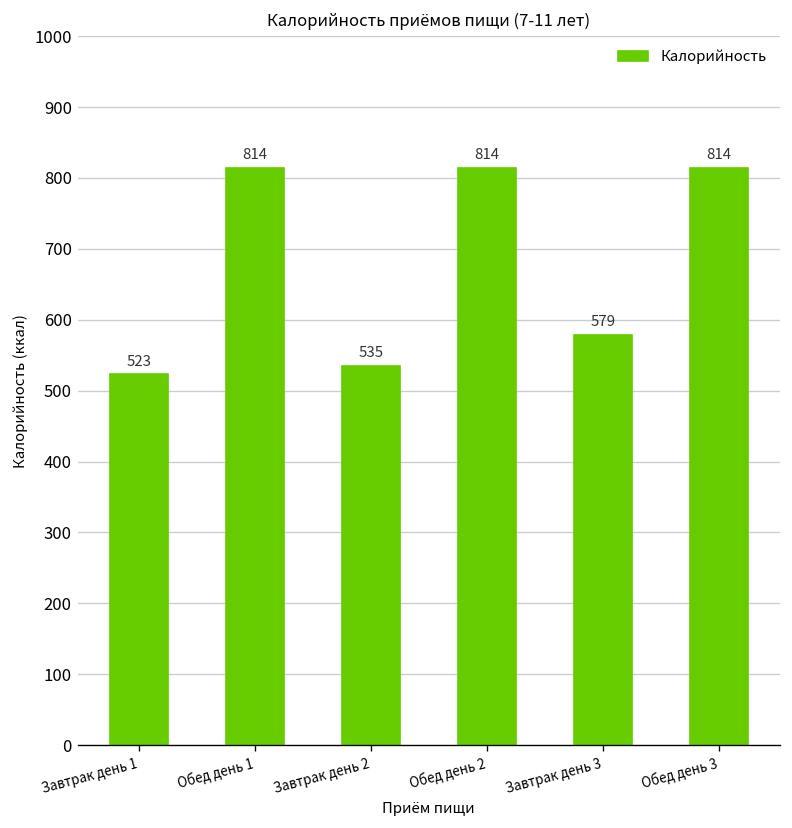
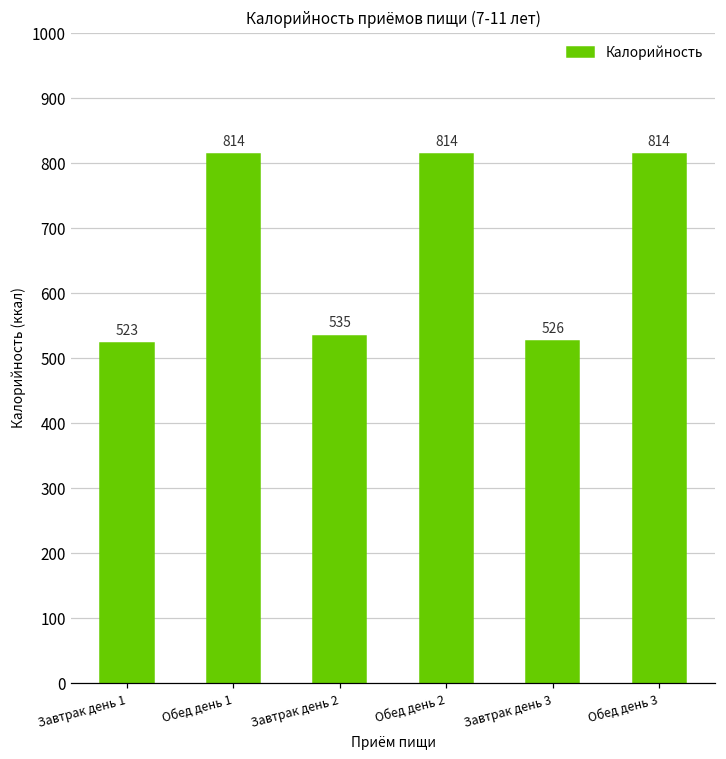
  {
    "Завтрак день 1": 523,
    "Обед день 1": 814,
    "Завтрак день 2": 535,
    "Обед день 2": 814,
-   "Завтрак день 3": 579,
+   "Завтрак день 3": 526,
    "Обед день 3": 814
  }
